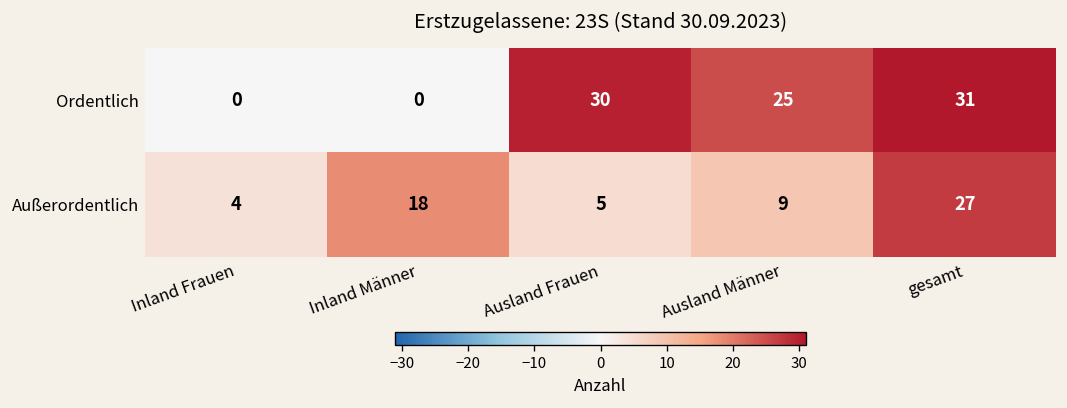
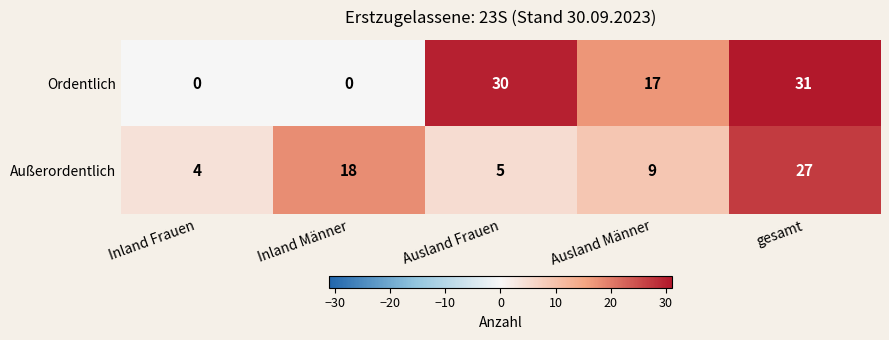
  {
    "Ordentlich": {
      "Inland Frauen": 0,
      "Inland Männer": 0,
      "Ausland Frauen": 30,
-     "Ausland Männer": 25,
+     "Ausland Männer": 17,
      "gesamt": 31
    },
    "Außerordentlich": {
      "Inland Frauen": 4,
      "Inland Männer": 18,
      "Ausland Frauen": 5,
      "Ausland Männer": 9,
      "gesamt": 27
    }
  }
